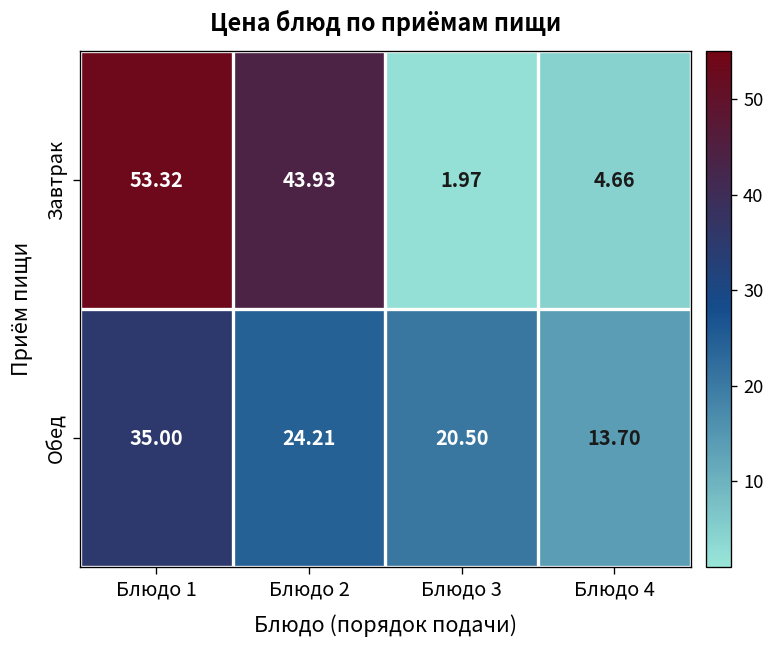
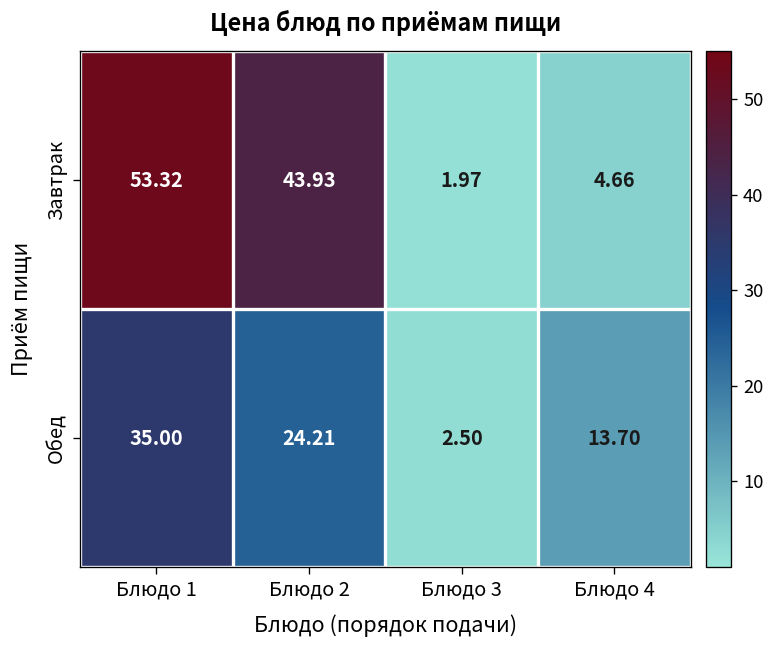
  {
    "Завтрак": {
      "Блюдо 1": 53.32,
      "Блюдо 2": 43.93,
      "Блюдо 3": 1.97,
      "Блюдо 4": 4.66
    },
    "Обед": {
      "Блюдо 1": 35.00,
      "Блюдо 2": 24.21,
-     "Блюдо 3": 20.50,
+     "Блюдо 3": 2.50,
      "Блюдо 4": 13.70
    }
  }
